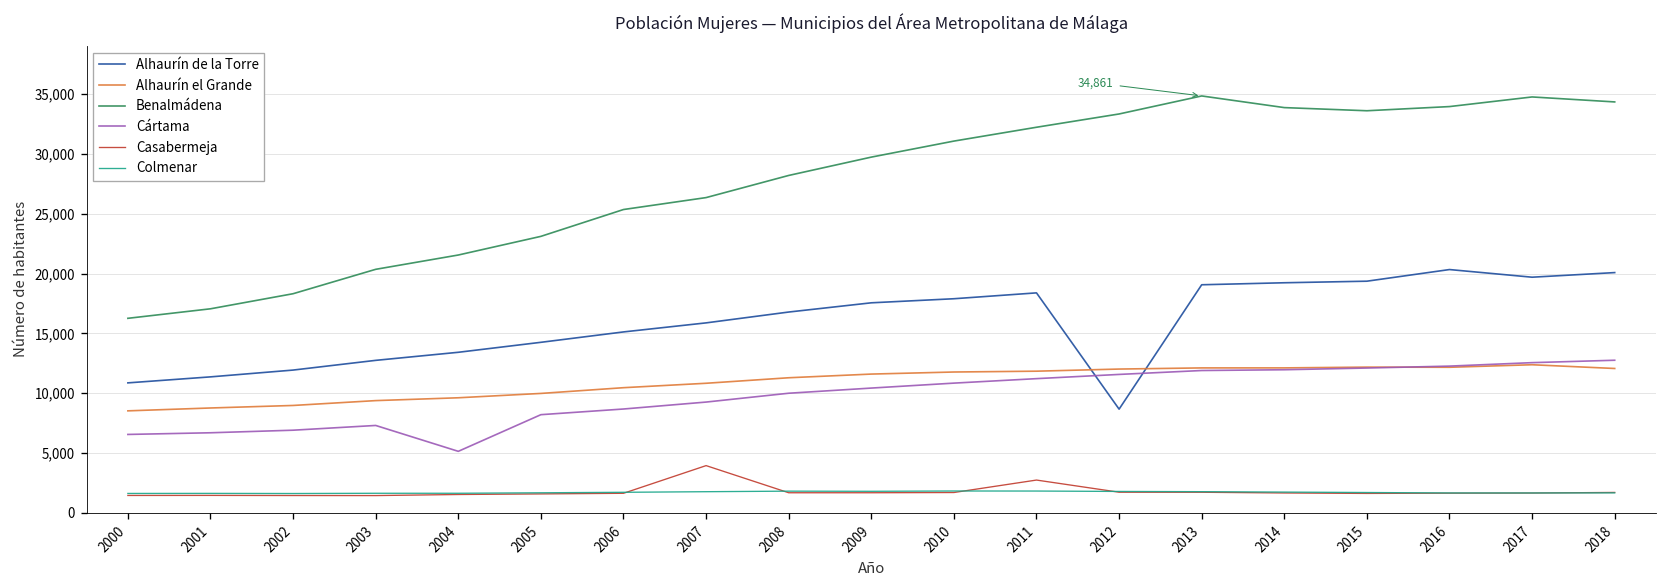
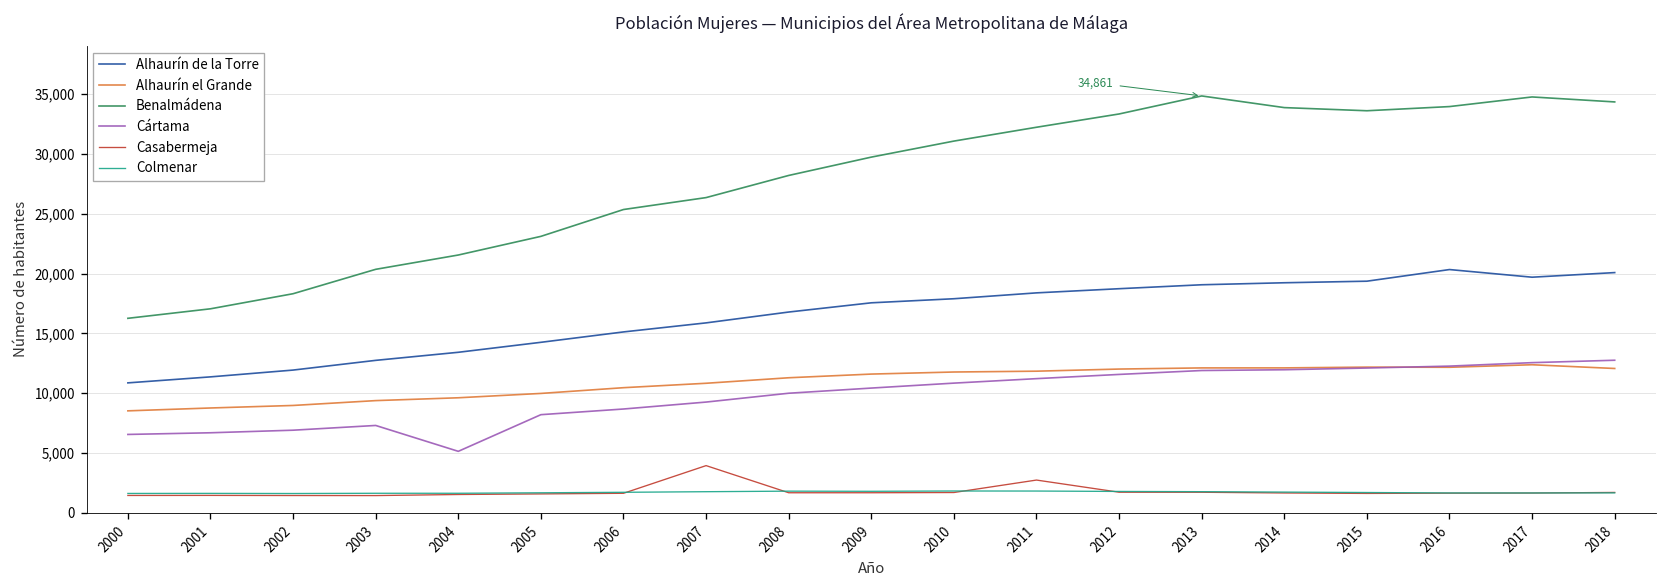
  {
    "Alhaurín de la Torre": {
      "2000": "11,000",
      "2001": "11,000",
      "2002": "12,000",
      "2003": "13,000",
      "2004": "13,000",
      "2005": "14,000",
      "2006": "15,000",
      "2007": "16,000",
      "2008": "17,000",
      "2009": "18,000",
      "2010": "18,000",
      "2011": "18,000",
-     "2012": "9,000",
+     "2012": "19,000",
      "2013": "19,000",
      "2014": "19,000",
      "2015": "19,000",
      "2016": "20,000",
      "2017": "20,000",
      "2018": "20,000"
    },
    "Alhaurín el Grande": {
      "2000": "9,000",
      "2001": "9,000",
      "2002": "9,000",
      "2003": "9,000",
      "2004": "10,000",
      "2005": "10,000",
      "2006": "10,000",
      "2007": "11,000",
      "2008": "11,000",
      "2009": "12,000",
      "2010": "12,000",
      "2011": "12,000",
      "2012": "12,000",
      "2018": "12,000"
    },
    "Benalmádena": {
      "2013": "34,861"
    },
    "Cártama": {
      "2000": "7,000",
      "2001": "7,000",
      "2002": "7,000",
      "2003": "7,000",
      "2004": "5,000",
      "2005": "8,000",
      "2006": "9,000",
      "2007": "9,000",
      "2008": "10,000",
      "2009": "10,000",
      "2010": "11,000",
      "2011": "11,000",
      "2012": "12,000",
      "2018": "13,000"
    },
    "Casabermeja": {
      "2007": "4,000",
      "2011": "3,000"
    },
    "Colmenar": {
      "2007": "2,000",
      "2011": "2,000"
    }
  }
